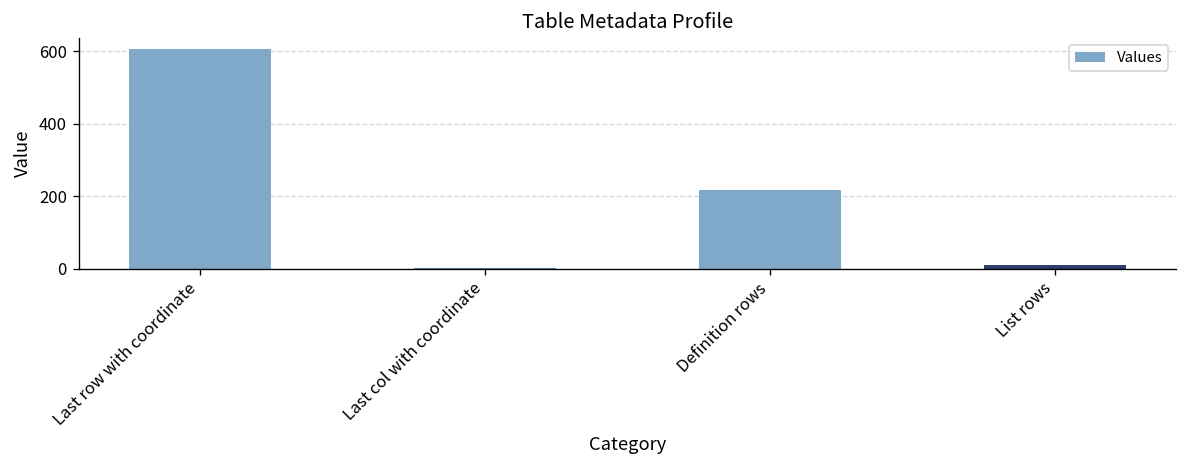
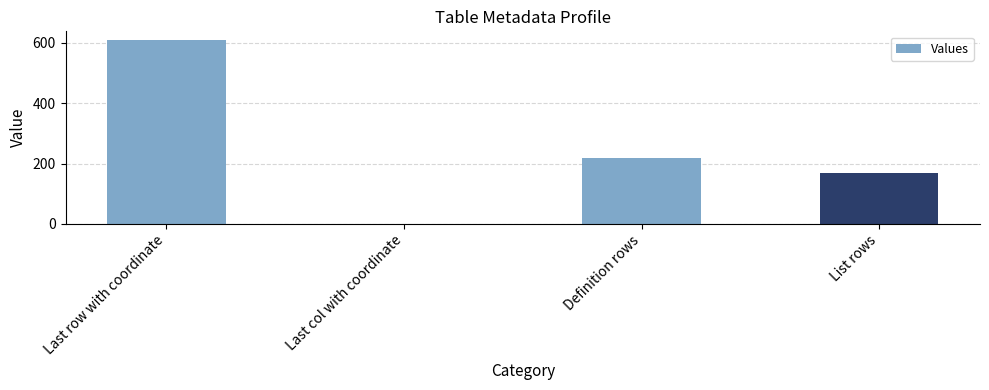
  {
    "Last row with coordinate": 610,
    "Definition rows": 220,
-   "List rows": 10
+   "List rows": 170
  }
